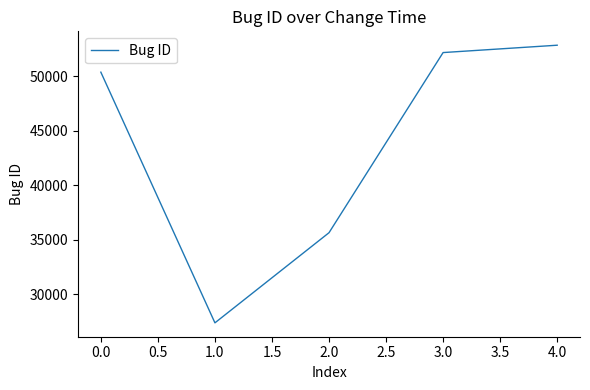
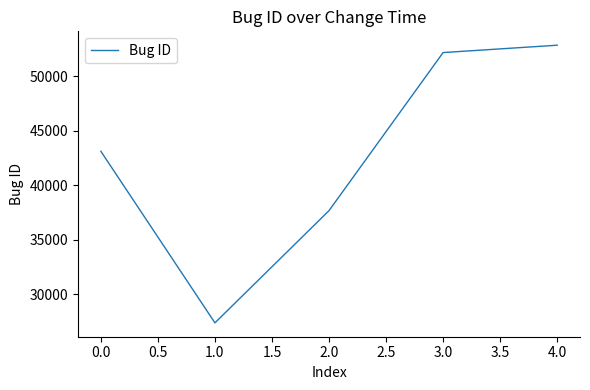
  {
-   "0.0": 50400,
+   "0.0": 43100,
    "1.0": 27400,
-   "2.0": 35700,
+   "2.0": 37700,
    "3.0": 52200,
    "4.0": 52800
  }
